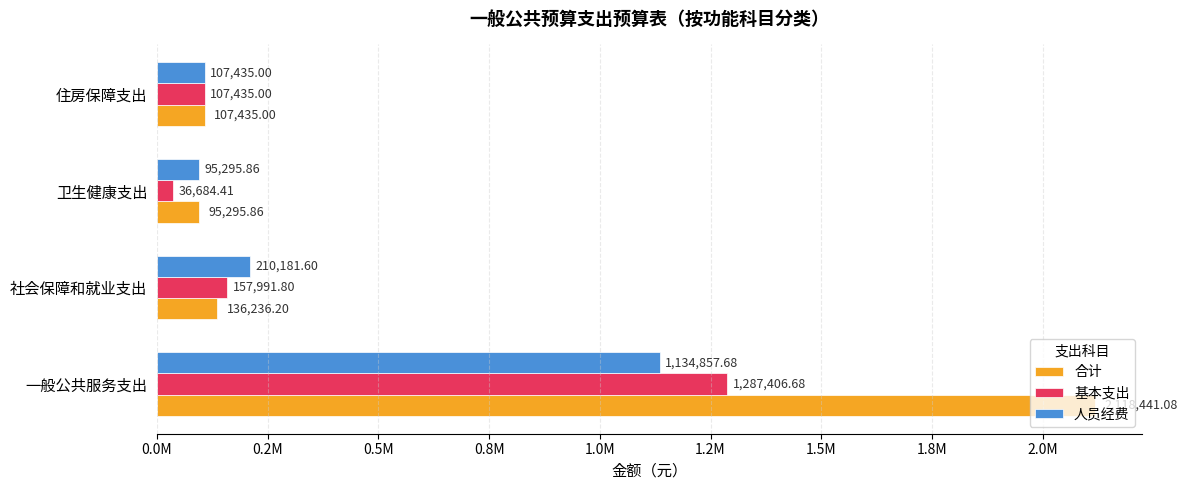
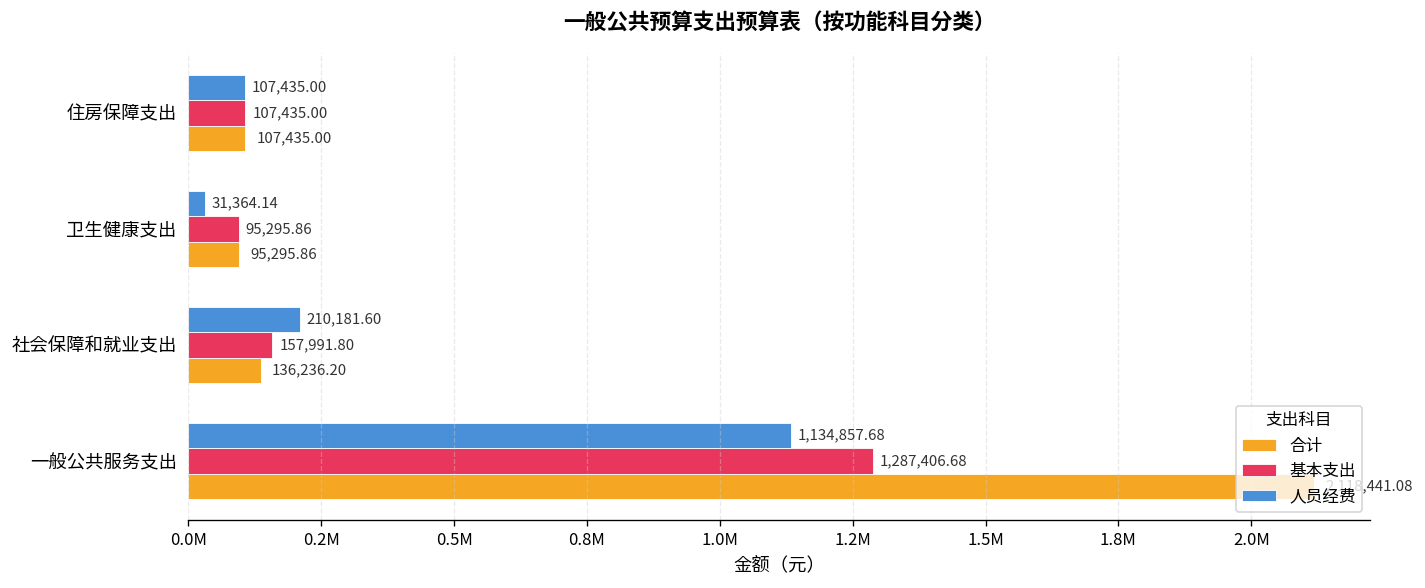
  {
    "合计": {
      "住房保障支出": "107,435.00",
      "卫生健康支出": "95,295.86",
      "社会保障和就业支出": "136,236.20"
    },
    "基本支出": {
      "住房保障支出": "107,435.00",
-     "卫生健康支出": "36,684.41",
+     "卫生健康支出": "95,295.86",
      "社会保障和就业支出": "157,991.80",
      "一般公共服务支出": "1,287,406.68"
    },
    "人员经费": {
      "住房保障支出": "107,435.00",
-     "卫生健康支出": "95,295.86",
+     "卫生健康支出": "31,364.14",
      "社会保障和就业支出": "210,181.60",
      "一般公共服务支出": "1,134,857.68"
    }
  }
